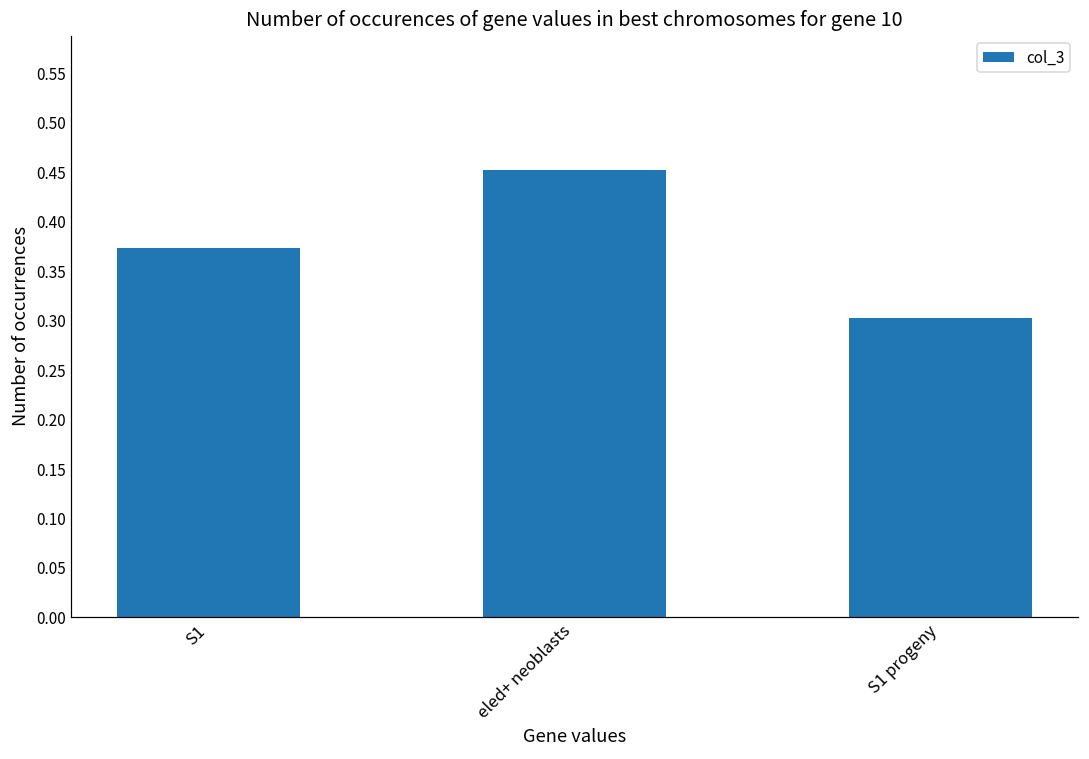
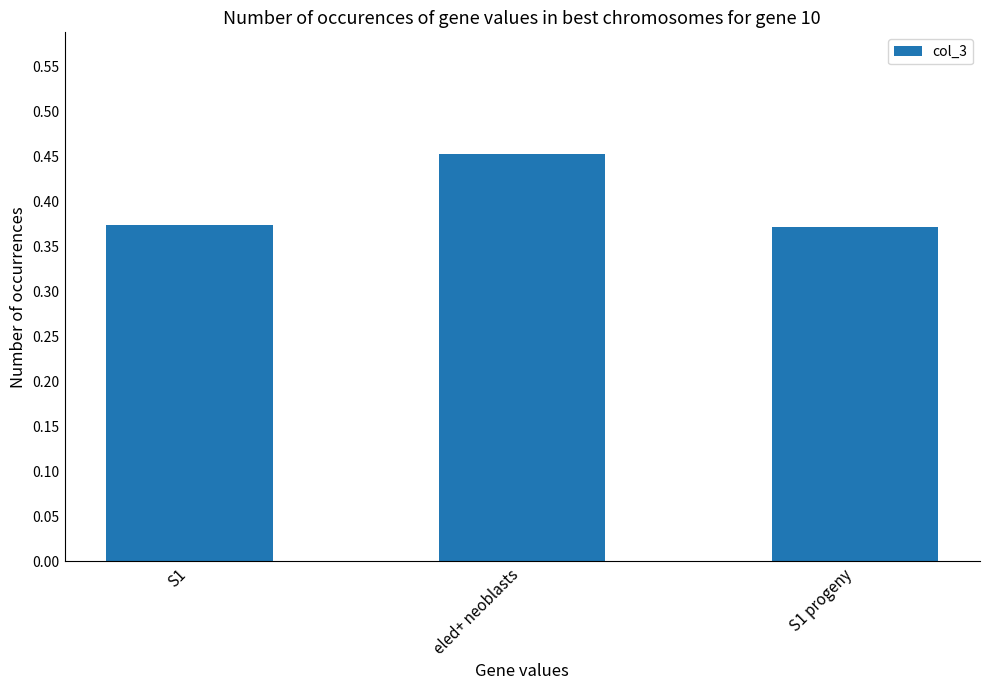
  {
    "S1": 0.37,
    "eled+ neoblasts": 0.45,
-   "S1 progeny": 0.30
+   "S1 progeny": 0.37
  }
